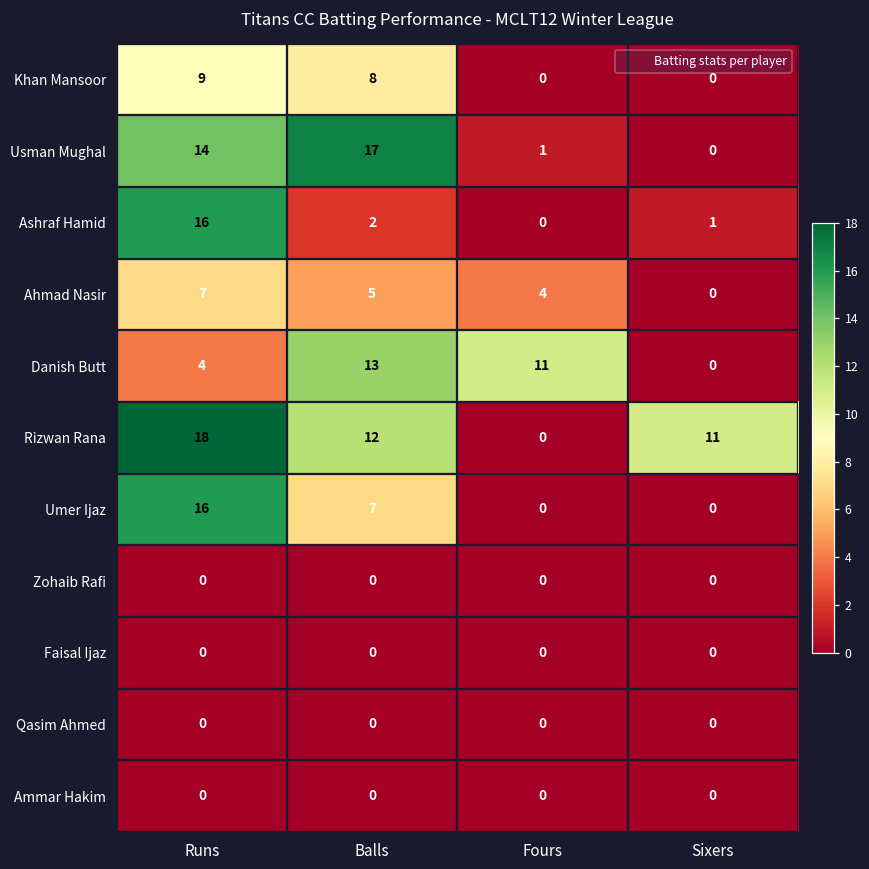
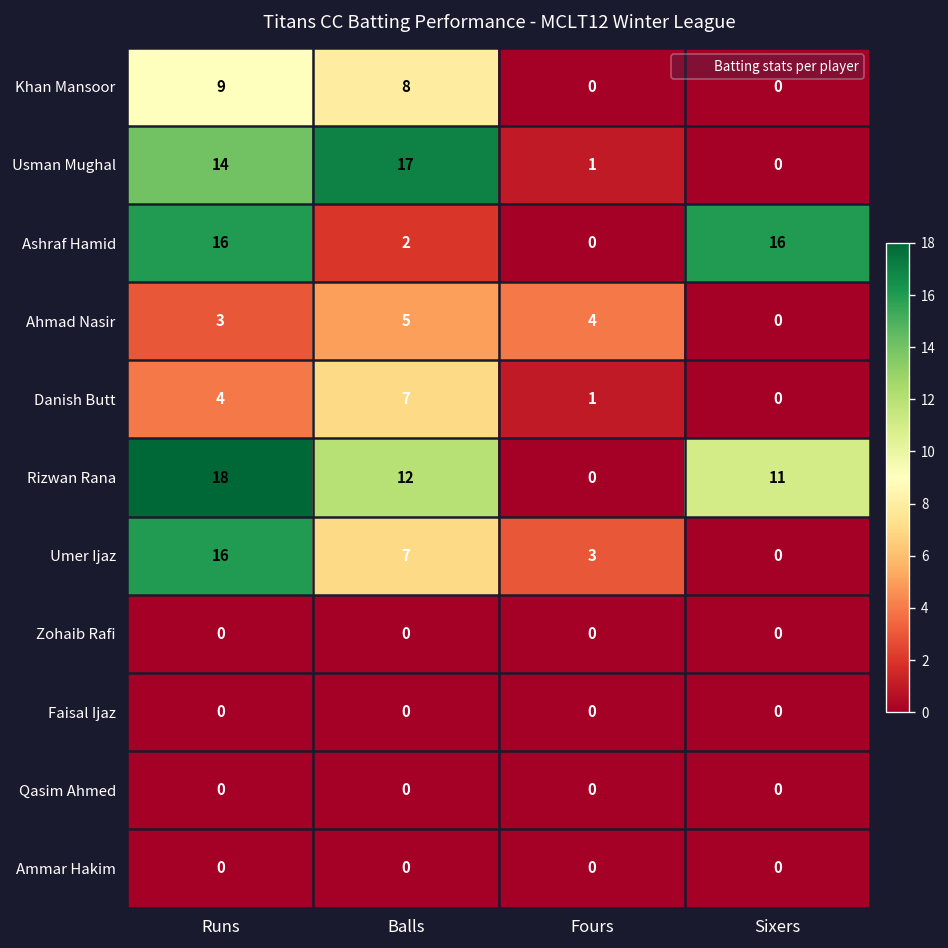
  {
    "Khan Mansoor": {
      "Runs": 9,
      "Balls": 8,
      "Fours": 0,
      "Sixers": 0
    },
    "Usman Mughal": {
      "Runs": 14,
      "Balls": 17,
      "Fours": 1,
      "Sixers": 0
    },
    "Ashraf Hamid": {
      "Runs": 16,
      "Balls": 2,
      "Fours": 0,
-     "Sixers": 1
+     "Sixers": 16
    },
    "Ahmad Nasir": {
-     "Runs": 7,
+     "Runs": 3,
      "Balls": 5,
      "Fours": 4,
      "Sixers": 0
    },
    "Danish Butt": {
      "Runs": 4,
-     "Balls": 13,
-     "Fours": 11,
+     "Balls": 7,
+     "Fours": 1,
      "Sixers": 0
    },
    "Rizwan Rana": {
      "Runs": 18,
      "Balls": 12,
      "Fours": 0,
      "Sixers": 11
    },
    "Umer Ijaz": {
      "Runs": 16,
      "Balls": 7,
-     "Fours": 0,
+     "Fours": 3,
      "Sixers": 0
    },
    "Zohaib Rafi": {
      "Runs": 0,
      "Balls": 0,
      "Fours": 0,
      "Sixers": 0
    },
    "Faisal Ijaz": {
      "Runs": 0,
      "Balls": 0,
      "Fours": 0,
      "Sixers": 0
    },
    "Qasim Ahmed": {
      "Runs": 0,
      "Balls": 0,
      "Fours": 0,
      "Sixers": 0
    },
    "Ammar Hakim": {
      "Runs": 0,
      "Balls": 0,
      "Fours": 0,
      "Sixers": 0
    }
  }
